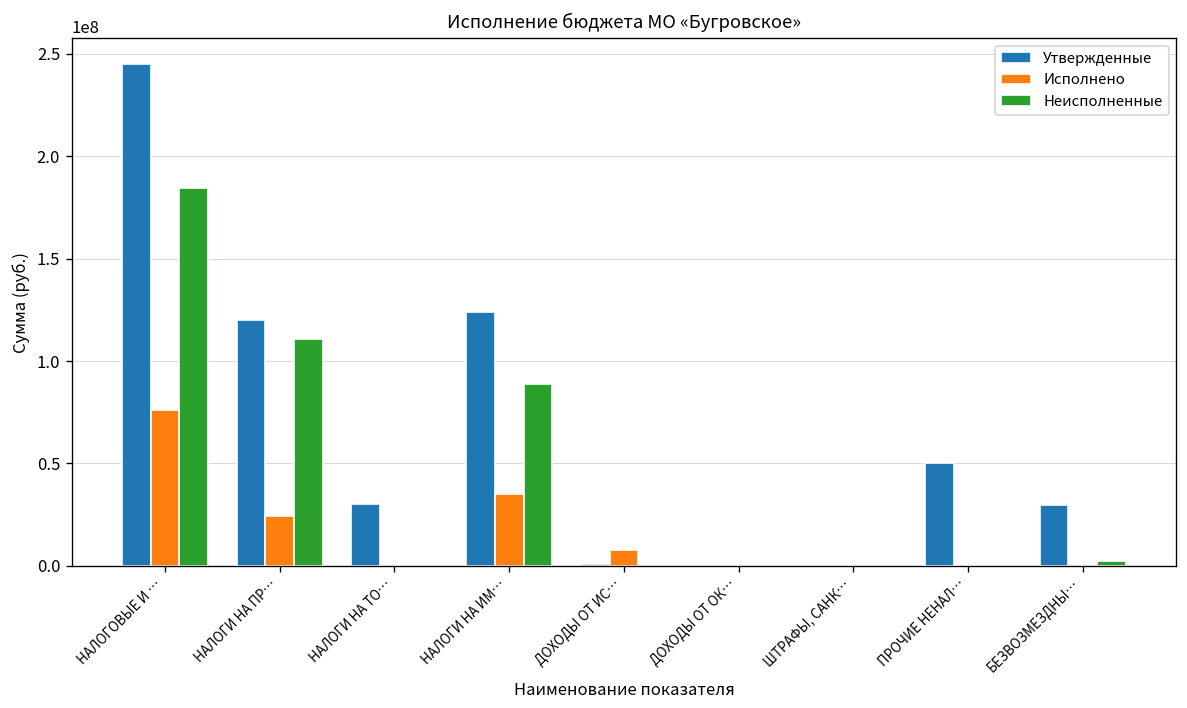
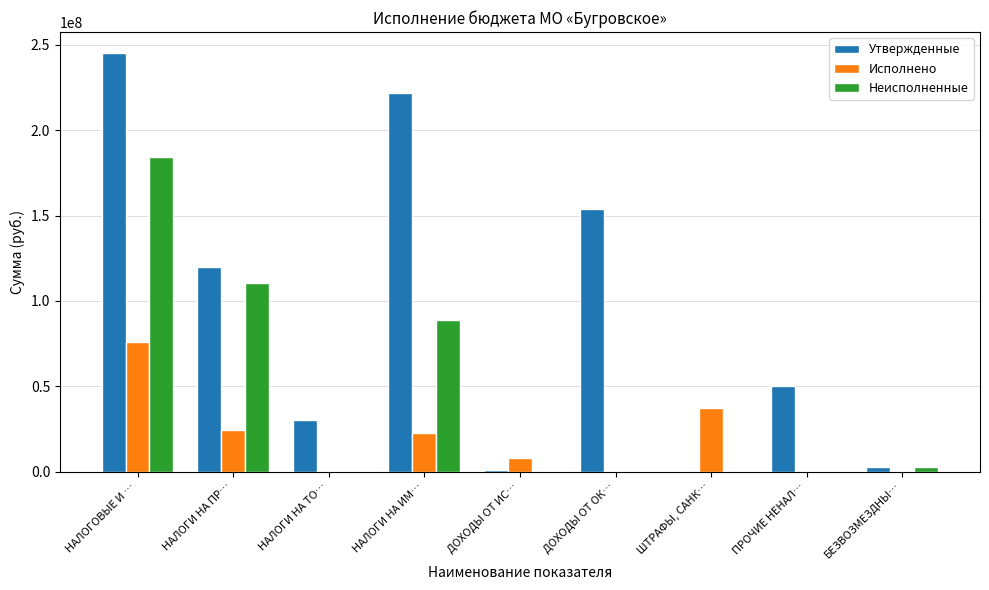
  {
    "Утвержденные": {
      "НАЛОГОВЫЕ И …": 245000000,
      "НАЛОГИ НА ПР…": 120000000,
      "НАЛОГИ НА ТО…": 30000000,
-     "НАЛОГИ НА ИМ…": 124000000,
-     "ДОХОДЫ ОТ ОК…": 0,
+     "НАЛОГИ НА ИМ…": 222000000,
+     "ДОХОДЫ ОТ ОК…": 154000000,
      "ПРОЧИЕ НЕНАЛ…": 50000000,
-     "БЕЗВОЗМЕЗДНЫ…": 30000000
+     "БЕЗВОЗМЕЗДНЫ…": 3000000
    },
    "Исполнено": {
      "НАЛОГОВЫЕ И …": 76000000,
      "НАЛОГИ НА ПР…": 24000000,
-     "НАЛОГИ НА ИМ…": 35000000,
+     "НАЛОГИ НА ИМ…": 22000000,
      "ДОХОДЫ ОТ ИС…": 8000000,
-     "ШТРАФЫ, САНК…": 0
+     "ШТРАФЫ, САНК…": 37000000
    },
    "Неисполненные": {
      "НАЛОГОВЫЕ И …": 184000000,
      "НАЛОГИ НА ПР…": 111000000,
      "НАЛОГИ НА ТО…": 0,
      "НАЛОГИ НА ИМ…": 89000000,
      "ДОХОДЫ ОТ ОК…": 0,
      "БЕЗВОЗМЕЗДНЫ…": 2000000
    }
  }
